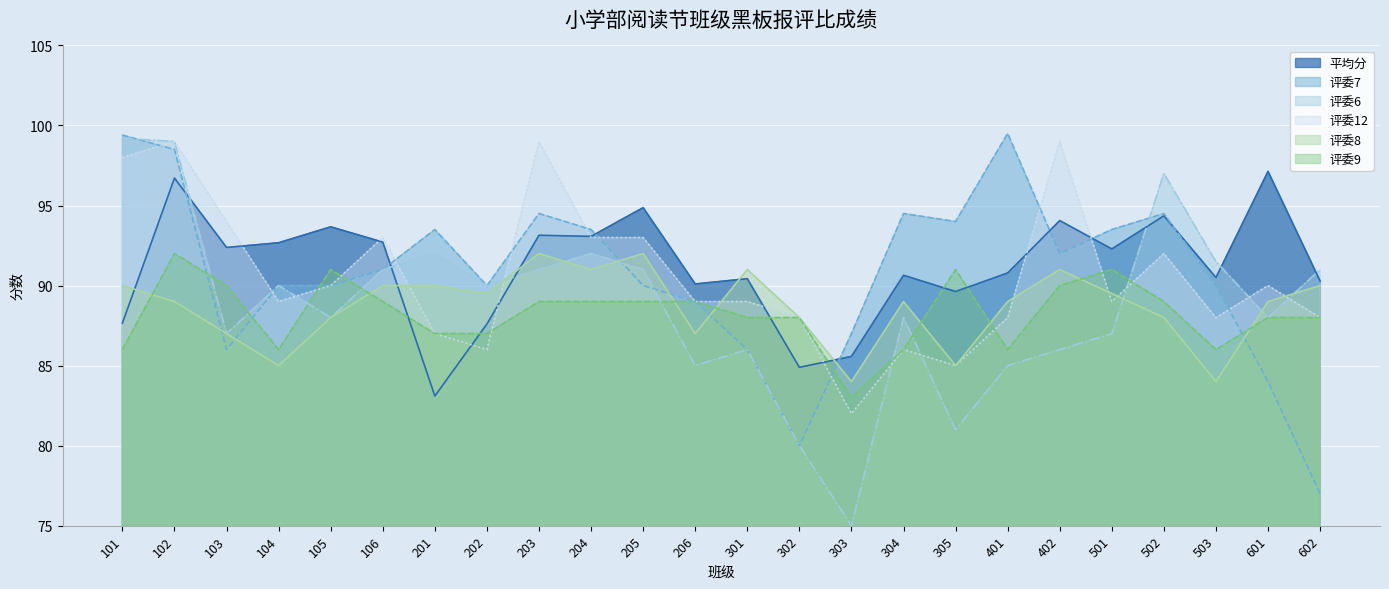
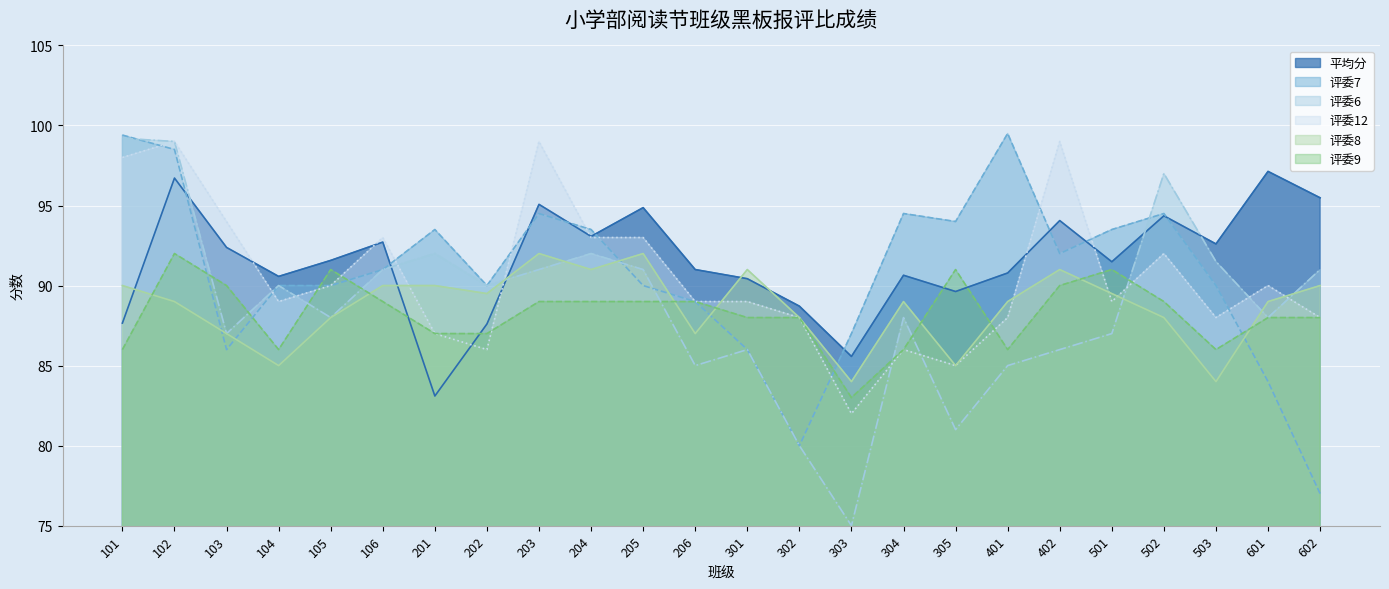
  {
    "平均分": {
      "101": 87.7,
      "102": 96.7,
      "103": 92.4,
-     "104": 92.7,
-     "105": 93.7,
+     "104": 90.6,
+     "105": 91.6,
      "106": 92.7,
      "201": 83.1,
      "202": 87.6,
-     "203": 93.1,
+     "203": 95.1,
      "205": 94.9,
-     "206": 90.1,
+     "206": 91.0,
      "301": 90.4,
-     "302": 84.9,
+     "302": 88.7,
      "303": 85.6,
      "304": 90.6,
      "305": 89.6,
      "401": 90.8,
      "402": 94.1,
-     "501": 92.3,
-     "503": 90.5,
+     "501": 91.5,
+     "503": 92.6,
      "601": 97.1,
-     "602": 90.3
+     "602": 95.5
    }
  }
